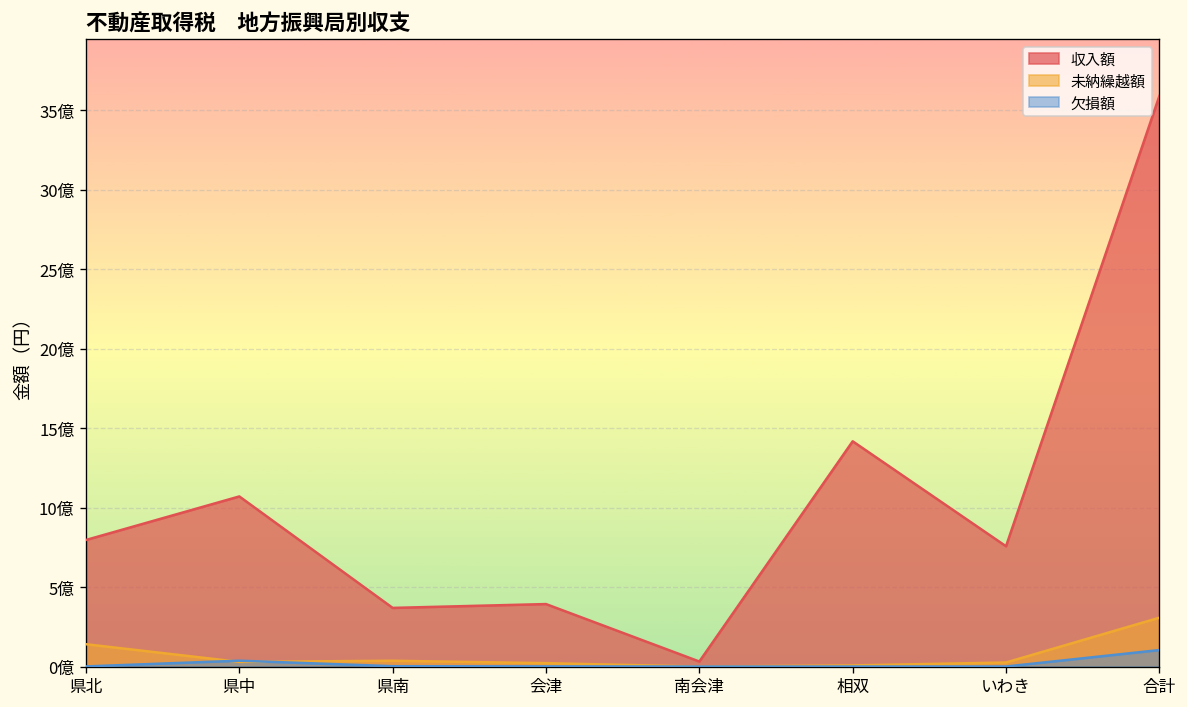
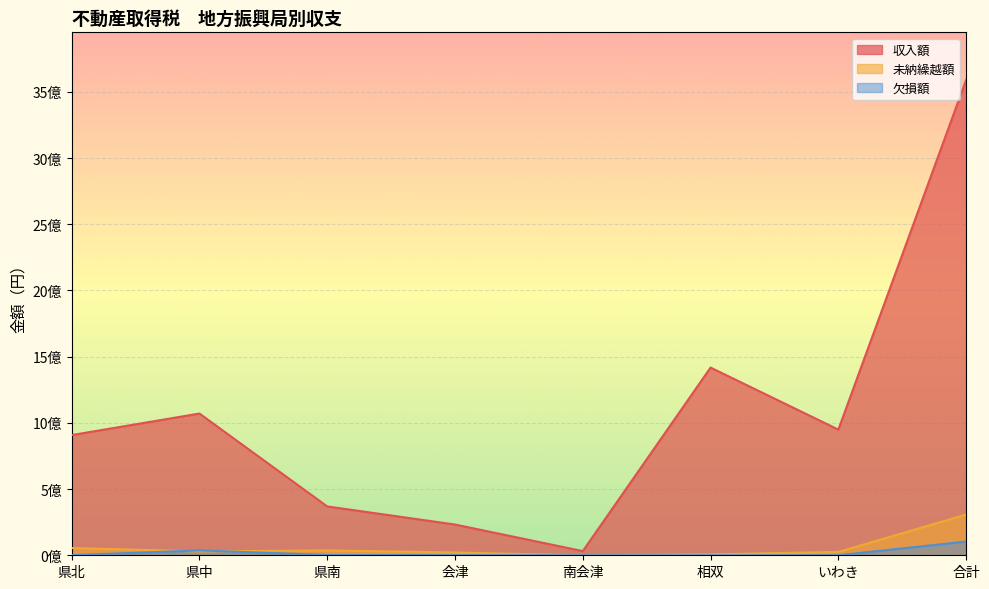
  {
    "収入額": {
-     "県北": "8.0億",
+     "県北": "9.1億",
      "県中": "10.7億",
      "県南": "3.7億",
-     "会津": "3.9億",
+     "会津": "2.3億",
      "南会津": "0.3億",
      "相双": "14.2億",
-     "いわき": "7.6億",
+     "いわき": "9.5億",
      "合計": "35.9億"
    },
    "未納繰越額": {
-     "県北": "1.4億",
+     "県北": "0.5億",
      "県南": "0.4億",
      "会津": "0.2億",
      "いわき": "0.3億",
      "合計": "3.1億"
    },
    "欠損額": {
      "県北": "0.0億",
      "県南": "0.0億",
      "会津": "0.0億",
      "いわき": "0.0億",
      "合計": "1.0億"
    }
  }
